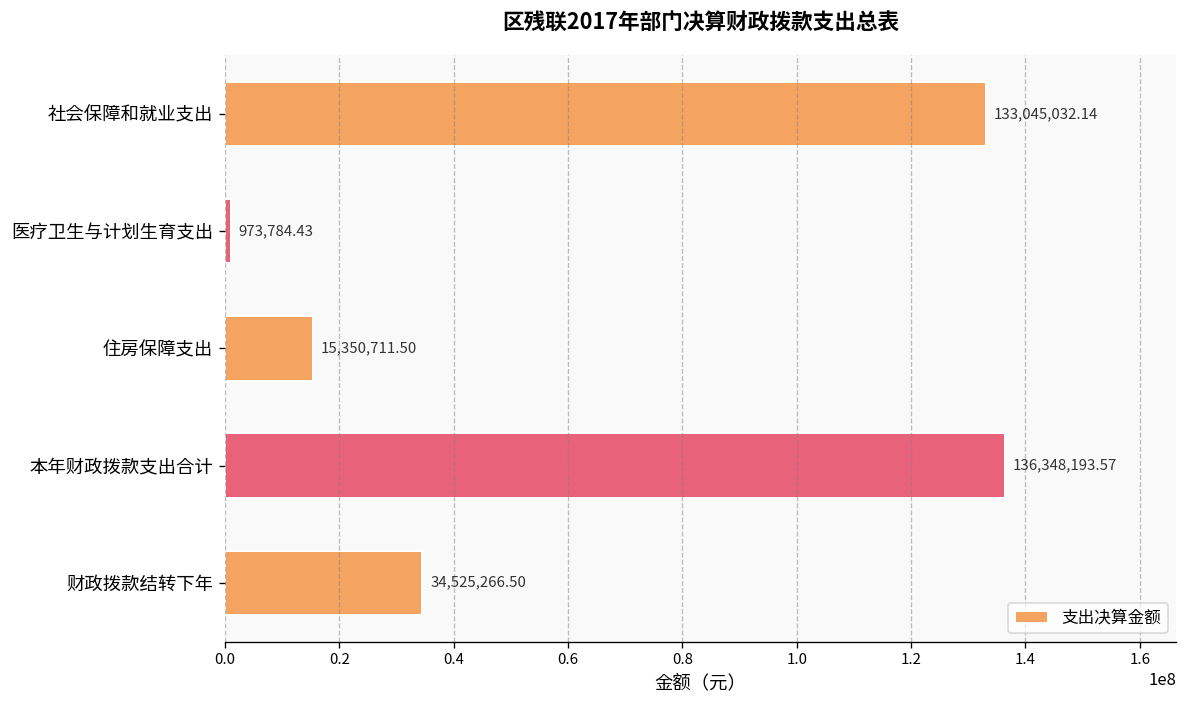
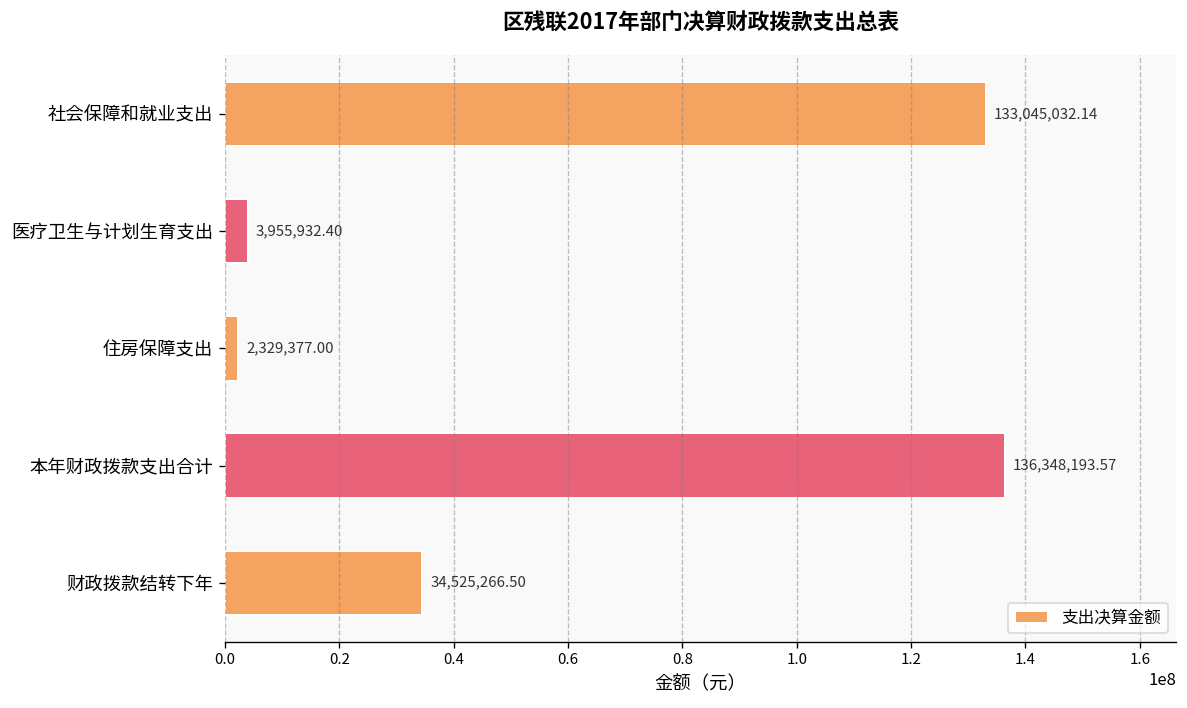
  {
    "社会保障和就业支出": "133,045,032.14",
-   "医疗卫生与计划生育支出": "973,784.43",
-   "住房保障支出": "15,350,711.50",
+   "医疗卫生与计划生育支出": "3,955,932.40",
+   "住房保障支出": "2,329,377.00",
    "本年财政拨款支出合计": "136,348,193.57",
    "财政拨款结转下年": "34,525,266.50"
  }
